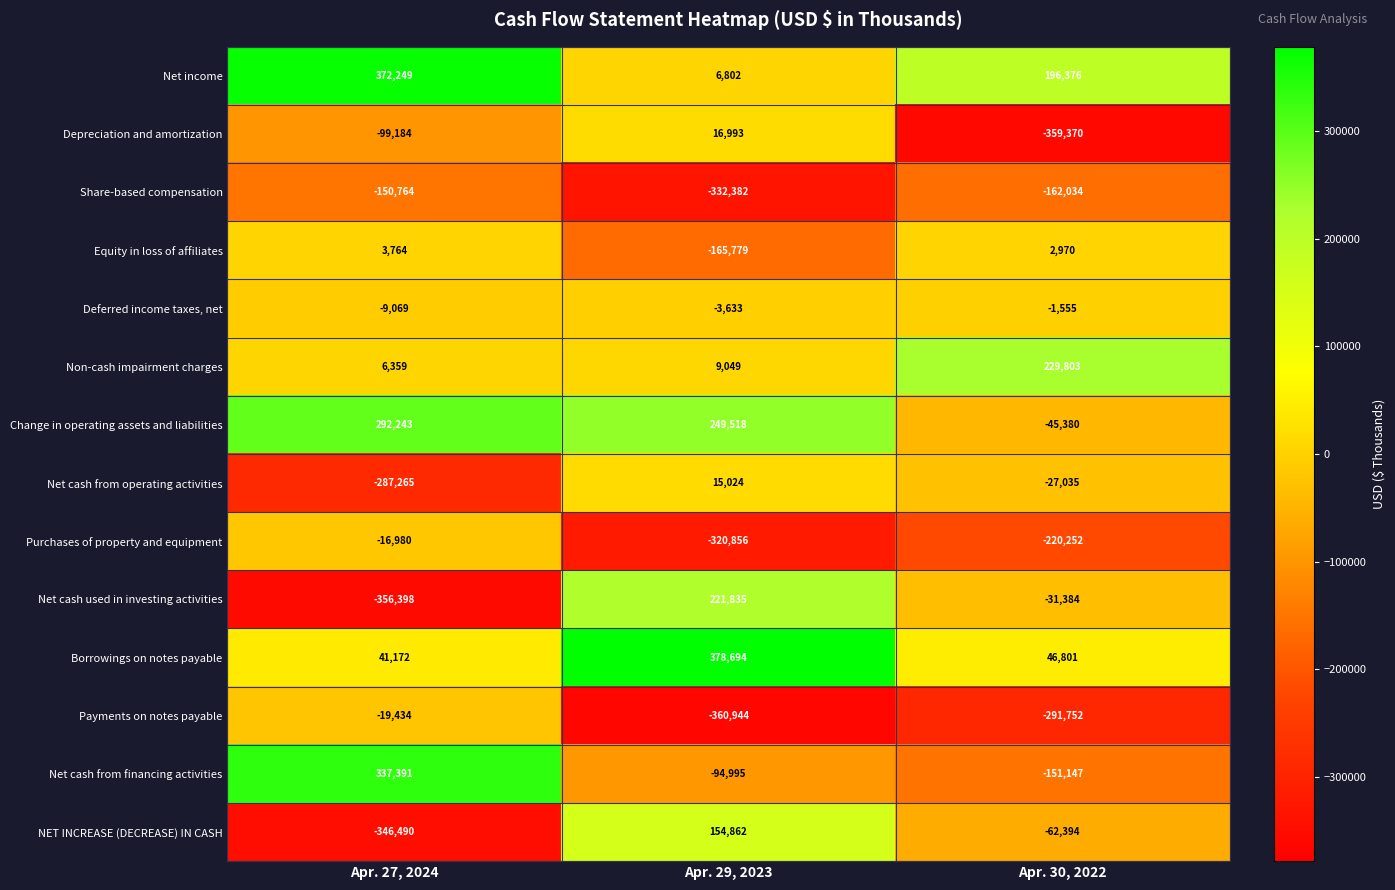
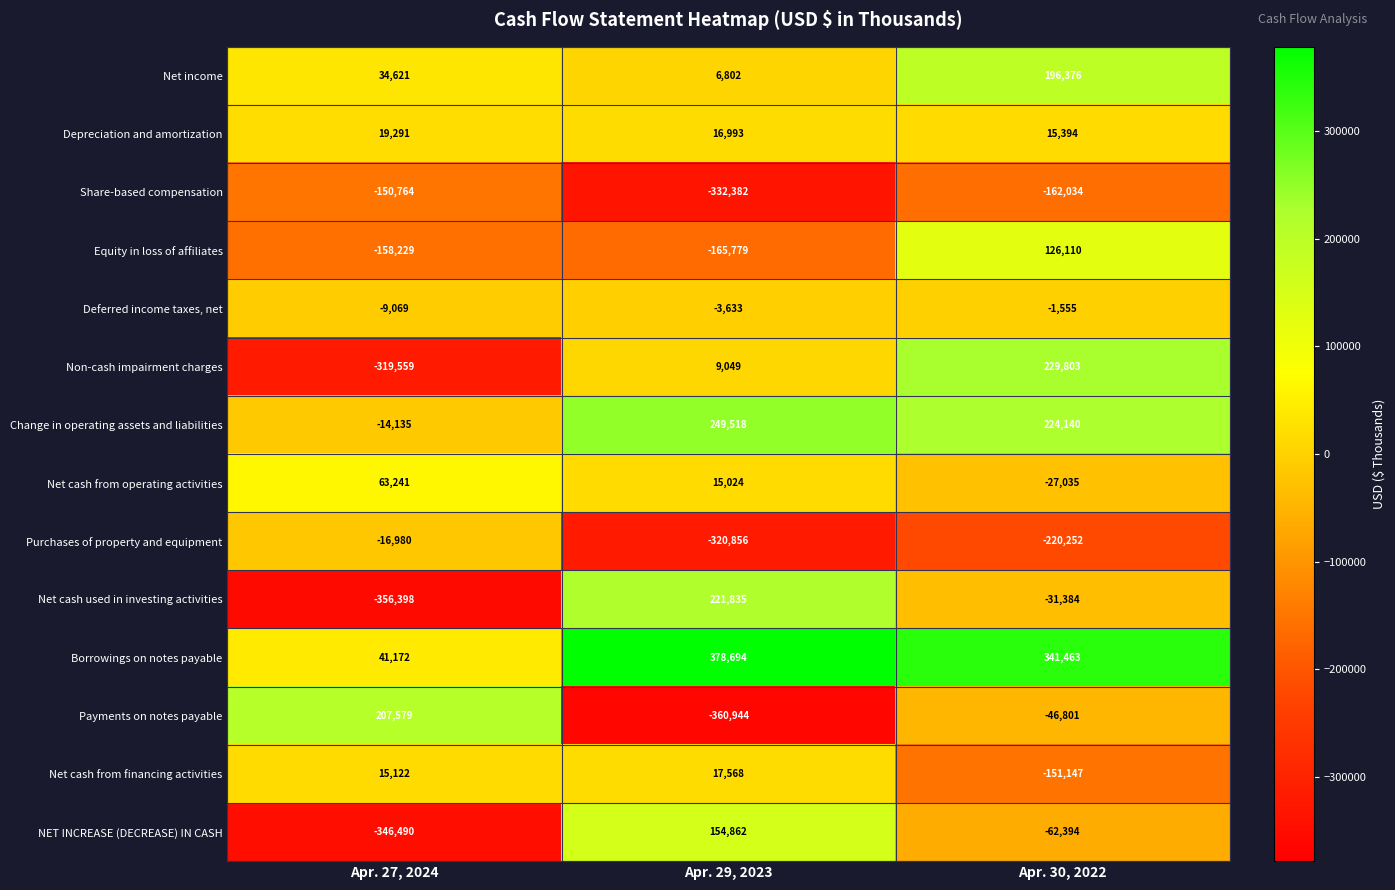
  {
    "Net income": {
-     "Apr. 27, 2024": "372,249",
+     "Apr. 27, 2024": "34,621",
      "Apr. 29, 2023": "6,802",
      "Apr. 30, 2022": "196,376"
    },
    "Depreciation and amortization": {
-     "Apr. 27, 2024": "-99,184",
+     "Apr. 27, 2024": "19,291",
      "Apr. 29, 2023": "16,993",
-     "Apr. 30, 2022": "-359,370"
+     "Apr. 30, 2022": "15,394"
    },
    "Share-based compensation": {
      "Apr. 27, 2024": "-150,764",
      "Apr. 29, 2023": "-332,382",
      "Apr. 30, 2022": "-162,034"
    },
    "Equity in loss of affiliates": {
-     "Apr. 27, 2024": "3,764",
+     "Apr. 27, 2024": "-158,229",
      "Apr. 29, 2023": "-165,779",
-     "Apr. 30, 2022": "2,970"
+     "Apr. 30, 2022": "126,110"
    },
    "Deferred income taxes, net": {
      "Apr. 27, 2024": "-9,069",
      "Apr. 29, 2023": "-3,633",
      "Apr. 30, 2022": "-1,555"
    },
    "Non-cash impairment charges": {
-     "Apr. 27, 2024": "6,359",
+     "Apr. 27, 2024": "-319,559",
      "Apr. 29, 2023": "9,049",
      "Apr. 30, 2022": "229,803"
    },
    "Change in operating assets and liabilities": {
-     "Apr. 27, 2024": "292,243",
+     "Apr. 27, 2024": "-14,135",
      "Apr. 29, 2023": "249,518",
-     "Apr. 30, 2022": "-45,380"
+     "Apr. 30, 2022": "224,140"
    },
    "Net cash from operating activities": {
-     "Apr. 27, 2024": "-287,265",
+     "Apr. 27, 2024": "63,241",
      "Apr. 29, 2023": "15,024",
      "Apr. 30, 2022": "-27,035"
    },
    "Purchases of property and equipment": {
      "Apr. 27, 2024": "-16,980",
      "Apr. 29, 2023": "-320,856",
      "Apr. 30, 2022": "-220,252"
    },
    "Net cash used in investing activities": {
      "Apr. 27, 2024": "-356,398",
      "Apr. 29, 2023": "221,835",
      "Apr. 30, 2022": "-31,384"
    },
    "Borrowings on notes payable": {
      "Apr. 27, 2024": "41,172",
      "Apr. 29, 2023": "378,694",
-     "Apr. 30, 2022": "46,801"
+     "Apr. 30, 2022": "341,463"
    },
    "Payments on notes payable": {
-     "Apr. 27, 2024": "-19,434",
+     "Apr. 27, 2024": "207,579",
      "Apr. 29, 2023": "-360,944",
-     "Apr. 30, 2022": "-291,752"
+     "Apr. 30, 2022": "-46,801"
    },
    "Net cash from financing activities": {
-     "Apr. 27, 2024": "337,391",
-     "Apr. 29, 2023": "-94,995",
+     "Apr. 27, 2024": "15,122",
+     "Apr. 29, 2023": "17,568",
      "Apr. 30, 2022": "-151,147"
    },
    "NET INCREASE (DECREASE) IN CASH": {
      "Apr. 27, 2024": "-346,490",
      "Apr. 29, 2023": "154,862",
      "Apr. 30, 2022": "-62,394"
    }
  }
